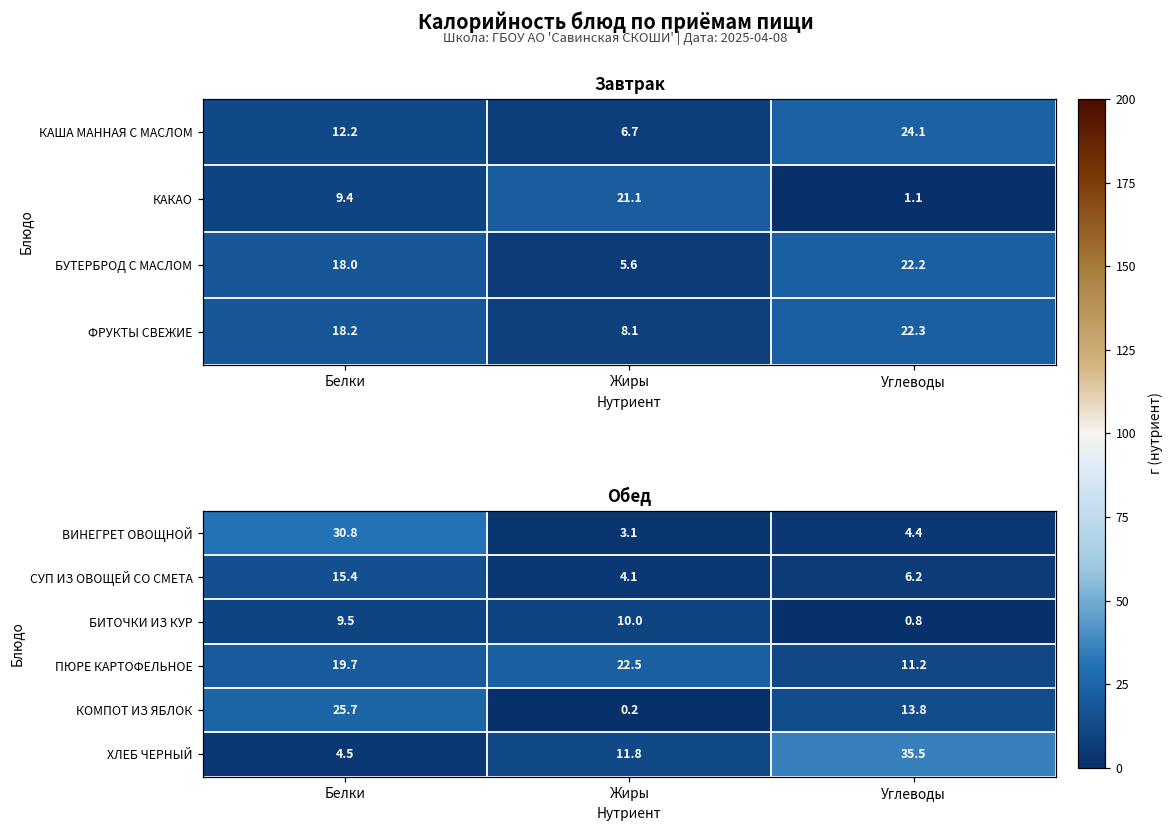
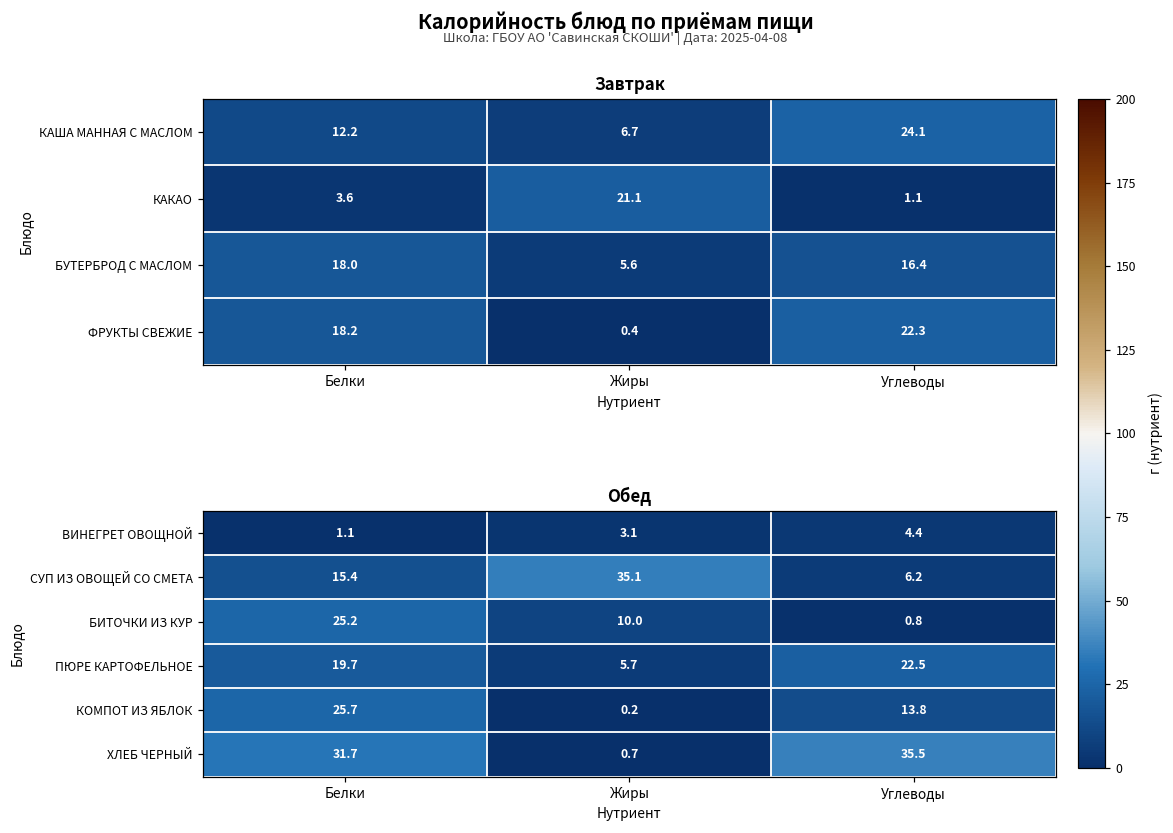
  {
    "Завтрак": {
      "КАША МАННАЯ С МАСЛОМ": {
        "Белки": 12.2,
        "Жиры": 6.7,
        "Углеводы": 24.1
      },
      "КАКАО": {
-       "Белки": 9.4,
+       "Белки": 3.6,
        "Жиры": 21.1,
        "Углеводы": 1.1
      },
      "БУТЕРБРОД С МАСЛОМ": {
        "Белки": 18.0,
        "Жиры": 5.6,
-       "Углеводы": 22.2
+       "Углеводы": 16.4
      },
      "ФРУКТЫ СВЕЖИЕ": {
        "Белки": 18.2,
-       "Жиры": 8.1,
+       "Жиры": 0.4,
        "Углеводы": 22.3
      }
    },
    "Обед": {
      "ВИНЕГРЕТ ОВОЩНОЙ": {
-       "Белки": 30.8,
+       "Белки": 1.1,
        "Жиры": 3.1,
        "Углеводы": 4.4
      },
      "СУП ИЗ ОВОЩЕЙ СО СМЕТА": {
        "Белки": 15.4,
-       "Жиры": 4.1,
+       "Жиры": 35.1,
        "Углеводы": 6.2
      },
      "БИТОЧКИ ИЗ КУР": {
-       "Белки": 9.5,
+       "Белки": 25.2,
        "Жиры": 10.0,
        "Углеводы": 0.8
      },
      "ПЮРЕ КАРТОФЕЛЬНОЕ": {
        "Белки": 19.7,
-       "Жиры": 22.5,
-       "Углеводы": 11.2
+       "Жиры": 5.7,
+       "Углеводы": 22.5
      },
      "КОМПОТ ИЗ ЯБЛОК": {
        "Белки": 25.7,
        "Жиры": 0.2,
        "Углеводы": 13.8
      },
      "ХЛЕБ ЧЕРНЫЙ": {
-       "Белки": 4.5,
-       "Жиры": 11.8,
+       "Белки": 31.7,
+       "Жиры": 0.7,
        "Углеводы": 35.5
      }
    }
  }
